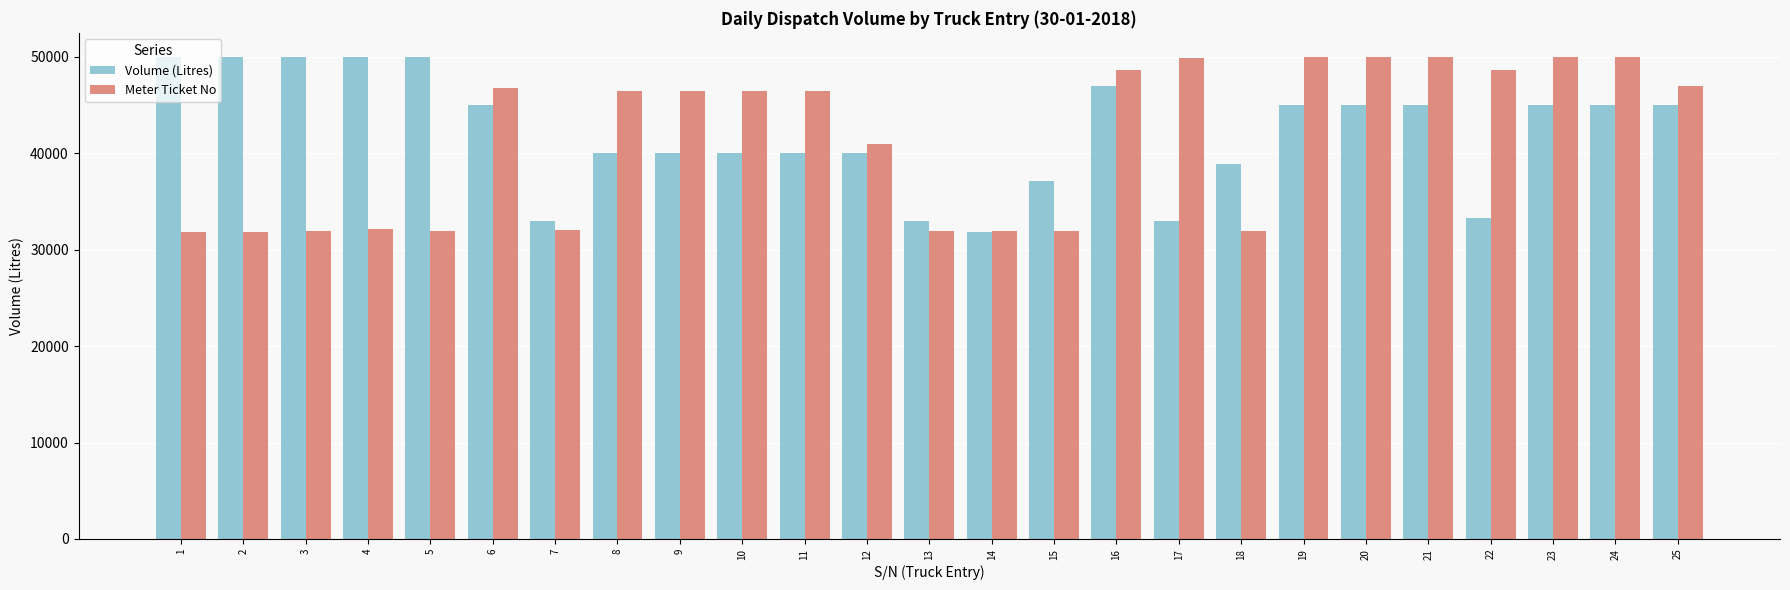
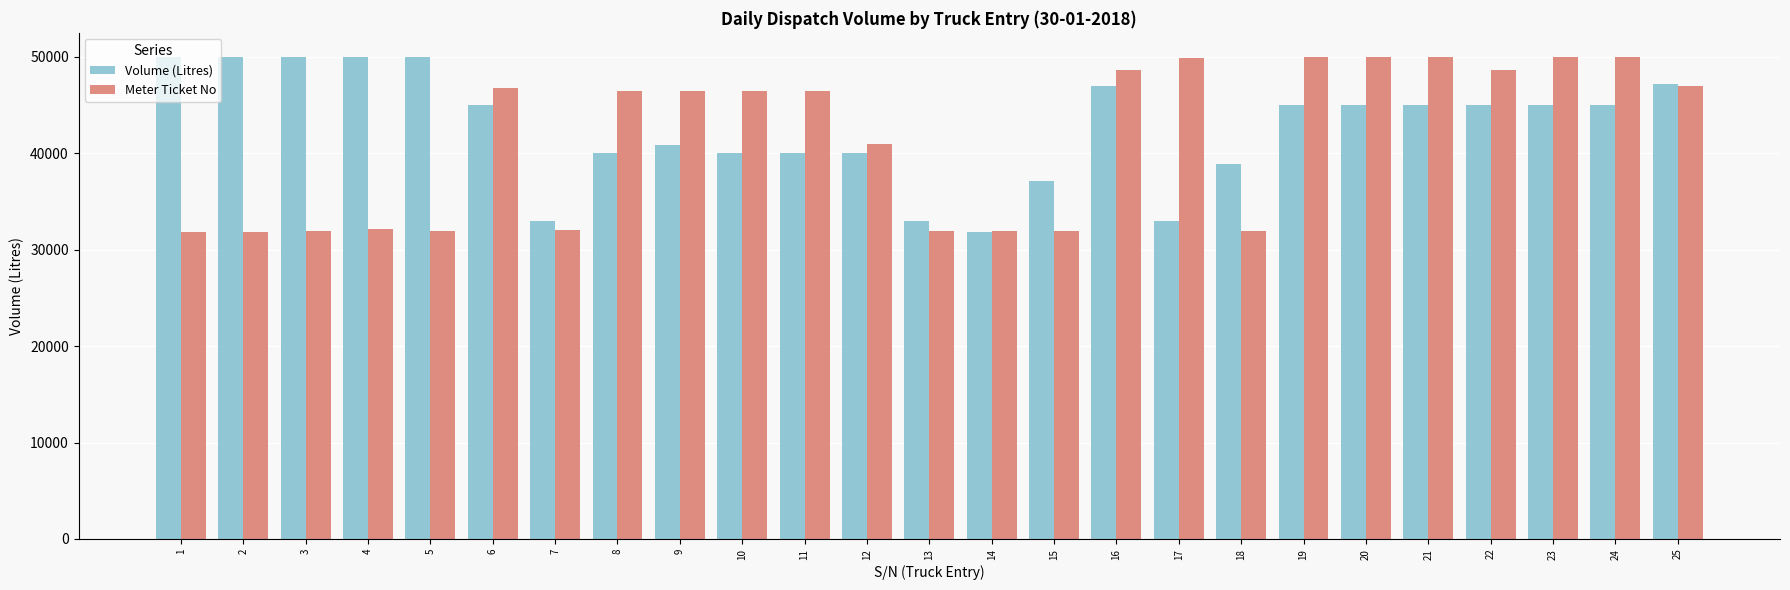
  {
    "Volume (Litres)": {
      "2": 50000,
      "3": 50000,
      "4": 50000,
      "5": 50000,
      "6": 45000,
      "7": 33000,
      "8": 40000,
-     "9": 40000,
+     "9": 41000,
      "10": 40000,
      "11": 40000,
      "12": 40000,
      "13": 33000,
      "14": 32000,
      "15": 37000,
      "16": 47000,
      "17": 33000,
      "18": 39000,
      "19": 45000,
      "20": 45000,
      "21": 45000,
-     "22": 33000,
+     "22": 45000,
      "23": 45000,
      "24": 45000,
-     "25": 45000
+     "25": 47000
    },
    "Meter Ticket No": {
      "1": 32000,
      "2": 32000,
      "3": 32000,
      "4": 32000,
      "5": 32000,
      "6": 47000,
      "7": 32000,
      "8": 46000,
      "9": 46000,
      "10": 46000,
      "11": 46000,
      "12": 41000,
      "13": 32000,
      "14": 32000,
      "15": 32000,
      "16": 49000,
      "17": 50000,
      "18": 32000,
      "19": 50000,
      "20": 50000,
      "21": 50000,
      "22": 49000,
      "23": 50000,
      "24": 50000,
      "25": 47000
    }
  }
